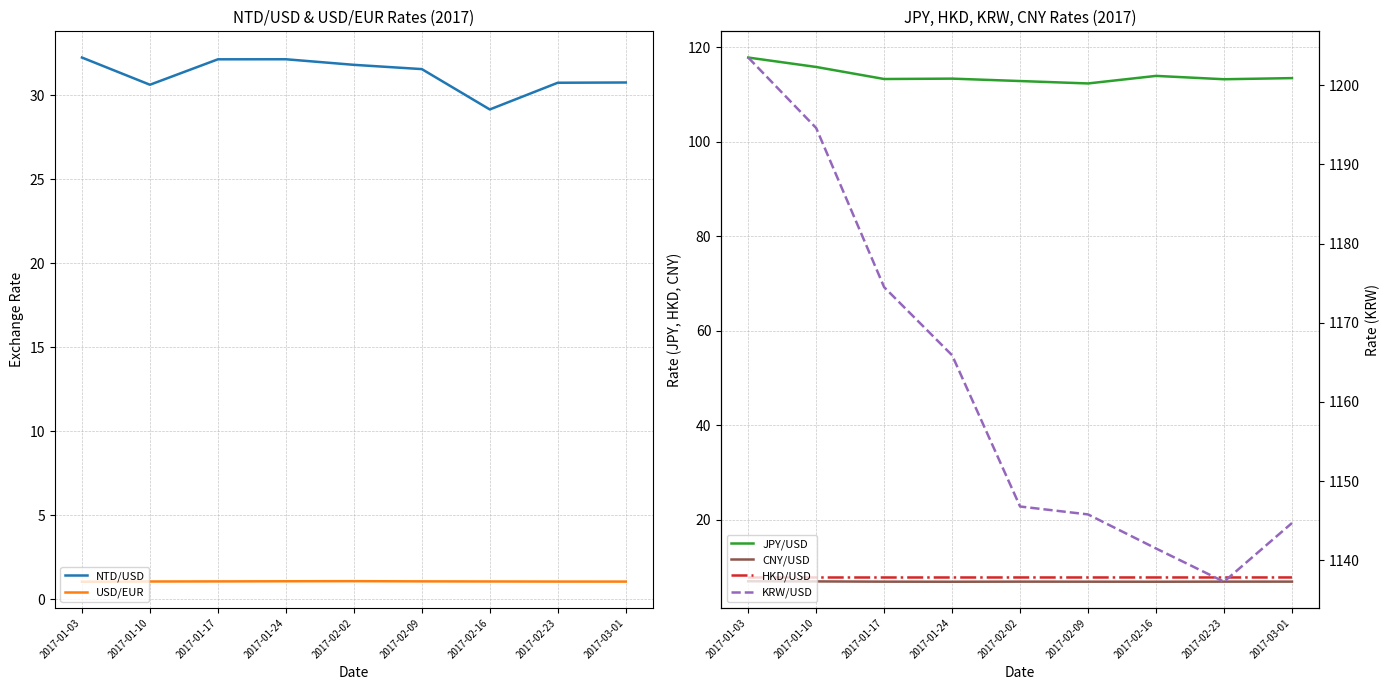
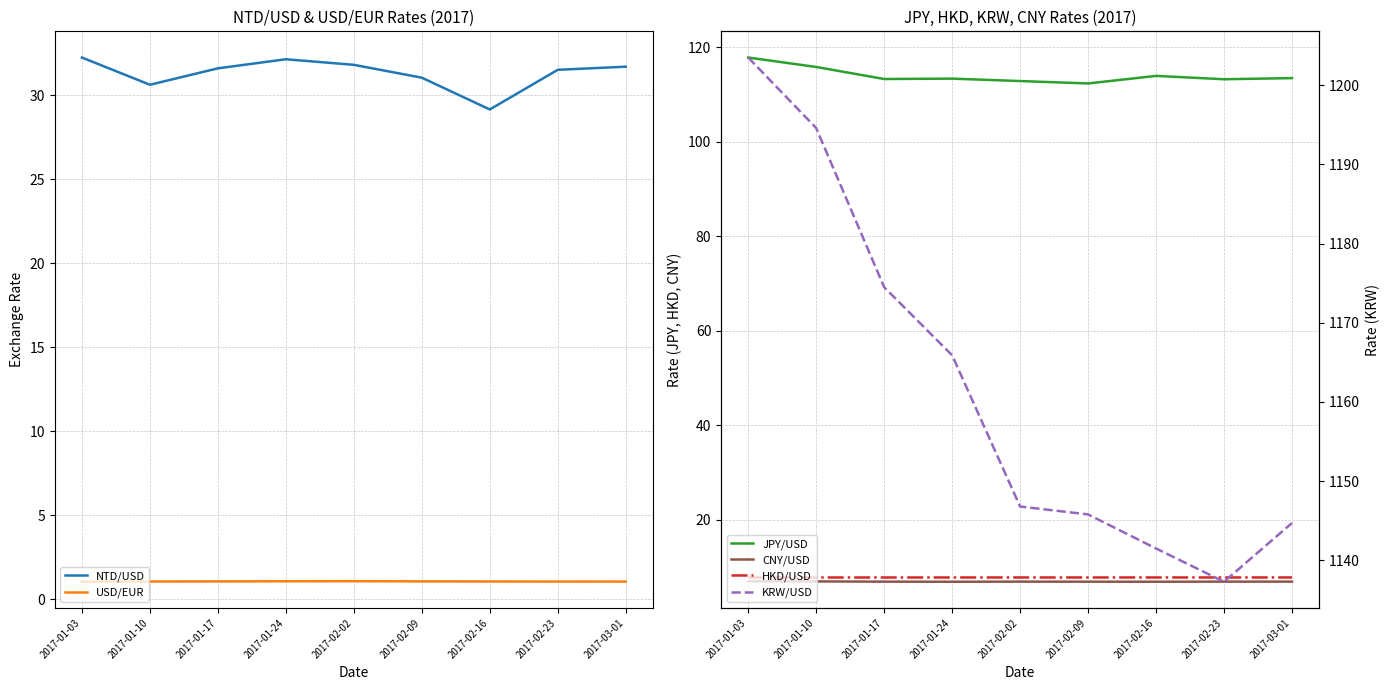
  {
    "NTD/USD & USD/EUR Rates (2017)": {
      "NTD/USD": {
        "2017-01-03": 32.2,
        "2017-01-10": 30.6,
-       "2017-01-17": 32.1,
+       "2017-01-17": 31.6,
        "2017-01-24": 32.1,
        "2017-02-02": 31.8,
-       "2017-02-09": 31.6,
+       "2017-02-09": 31.0,
        "2017-02-16": 29.2,
-       "2017-02-23": 30.7,
-       "2017-03-01": 30.8
+       "2017-02-23": 31.5,
+       "2017-03-01": 31.7
      },
      "USD/EUR": {
        "2017-01-10": 1.1,
        "2017-01-17": 1.1,
        "2017-01-24": 1.1,
        "2017-02-02": 1.1,
        "2017-02-09": 1.1,
        "2017-02-16": 1.1,
        "2017-02-23": 1.1,
        "2017-03-01": 1.1
      }
    }
  }
